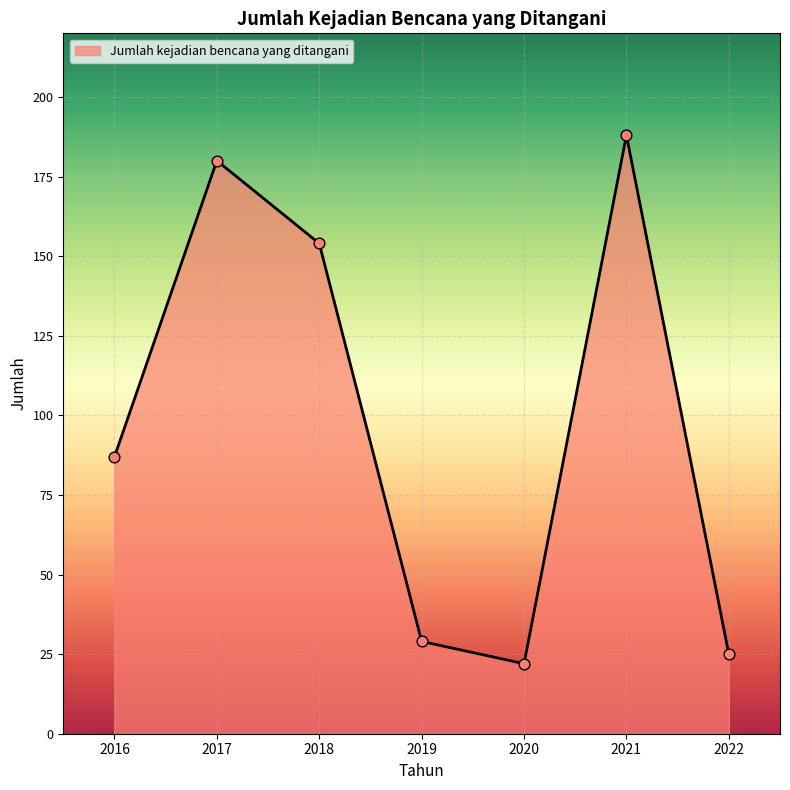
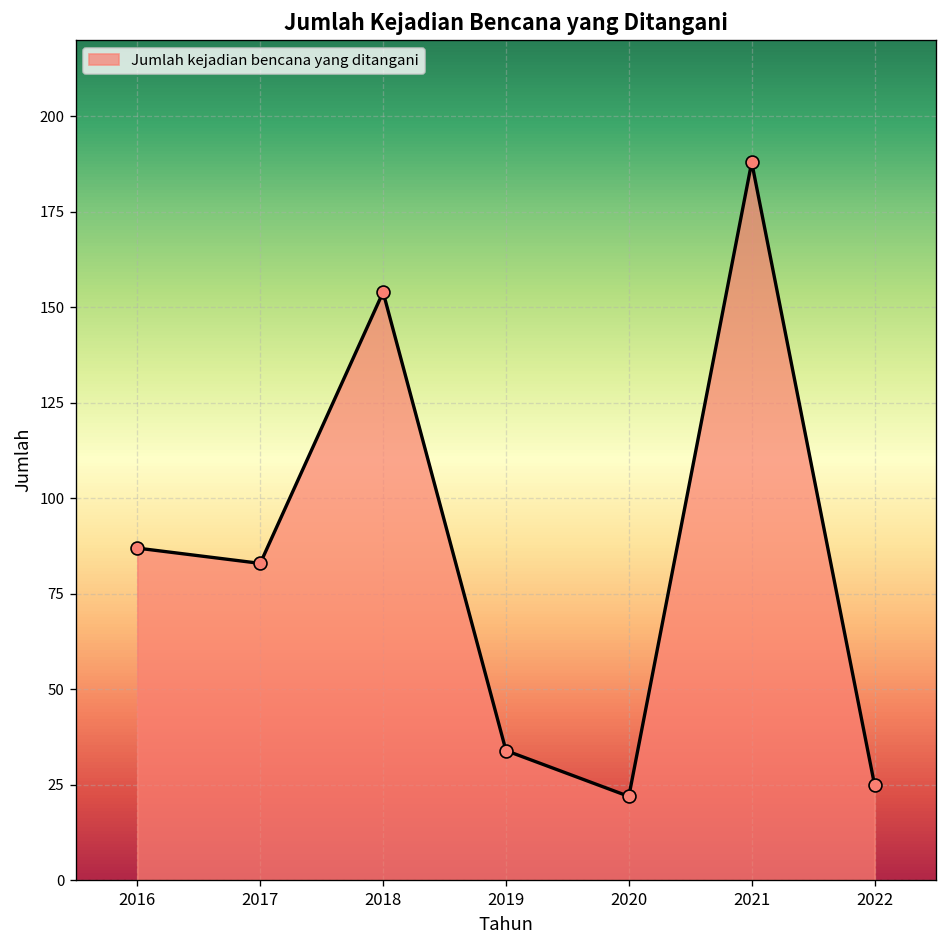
  {
    "2016": 87,
-   "2017": 180,
+   "2017": 83,
    "2018": 154,
-   "2019": 29,
+   "2019": 34,
    "2020": 22,
    "2021": 188,
    "2022": 25
  }
